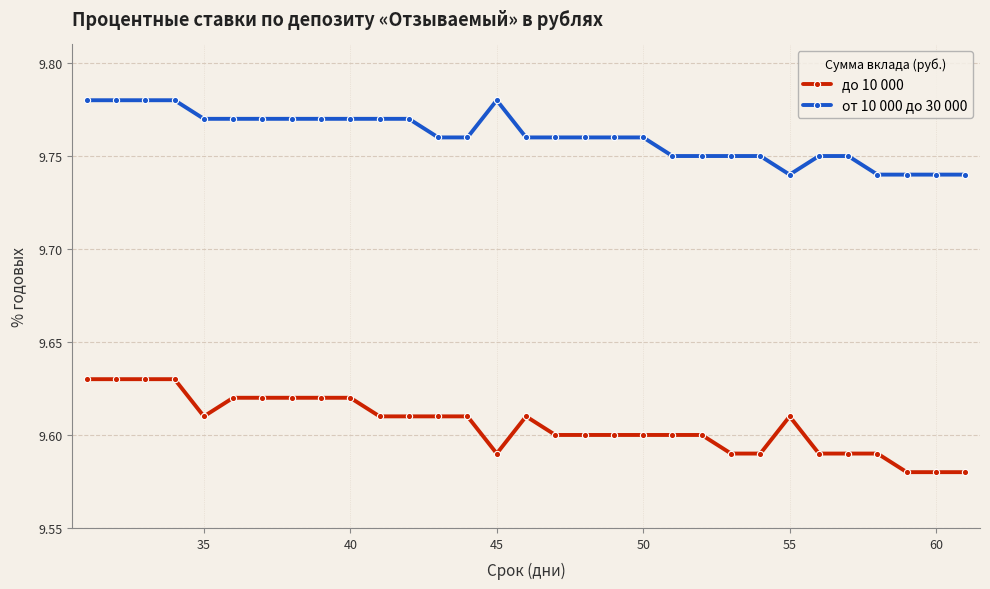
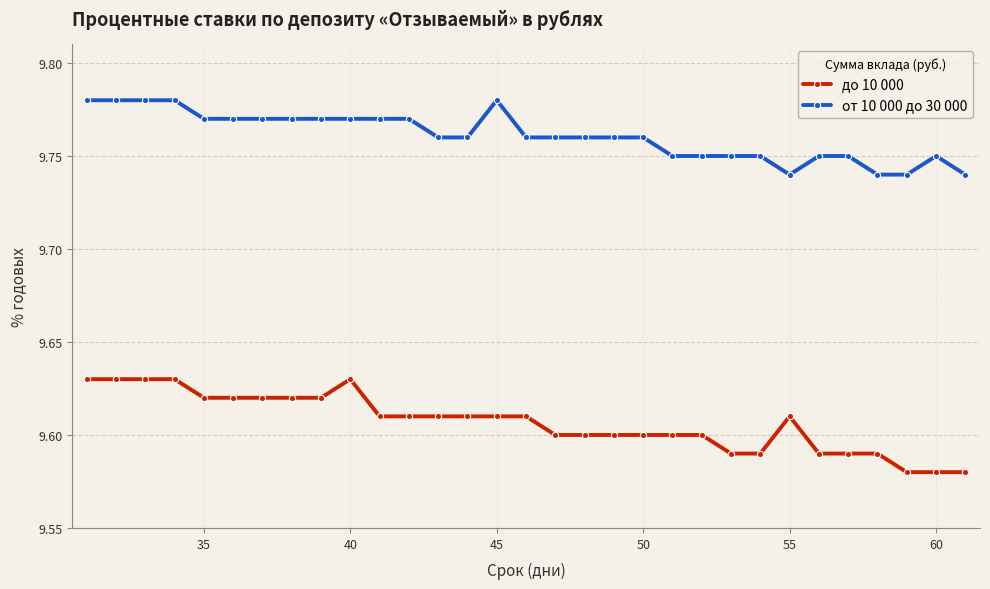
  {
    "до 10 000": {
-     "35": 9.61,
-     "40": 9.62,
-     "45": 9.59,
+     "35": 9.62,
+     "40": 9.63,
+     "45": 9.61,
      "50": 9.60,
      "55": 9.61,
      "60": 9.58
    },
    "от 10 000 до 30 000": {
      "35": 9.77,
      "40": 9.77,
      "45": 9.78,
      "50": 9.76,
      "55": 9.74,
-     "60": 9.74
+     "60": 9.75
    }
  }
